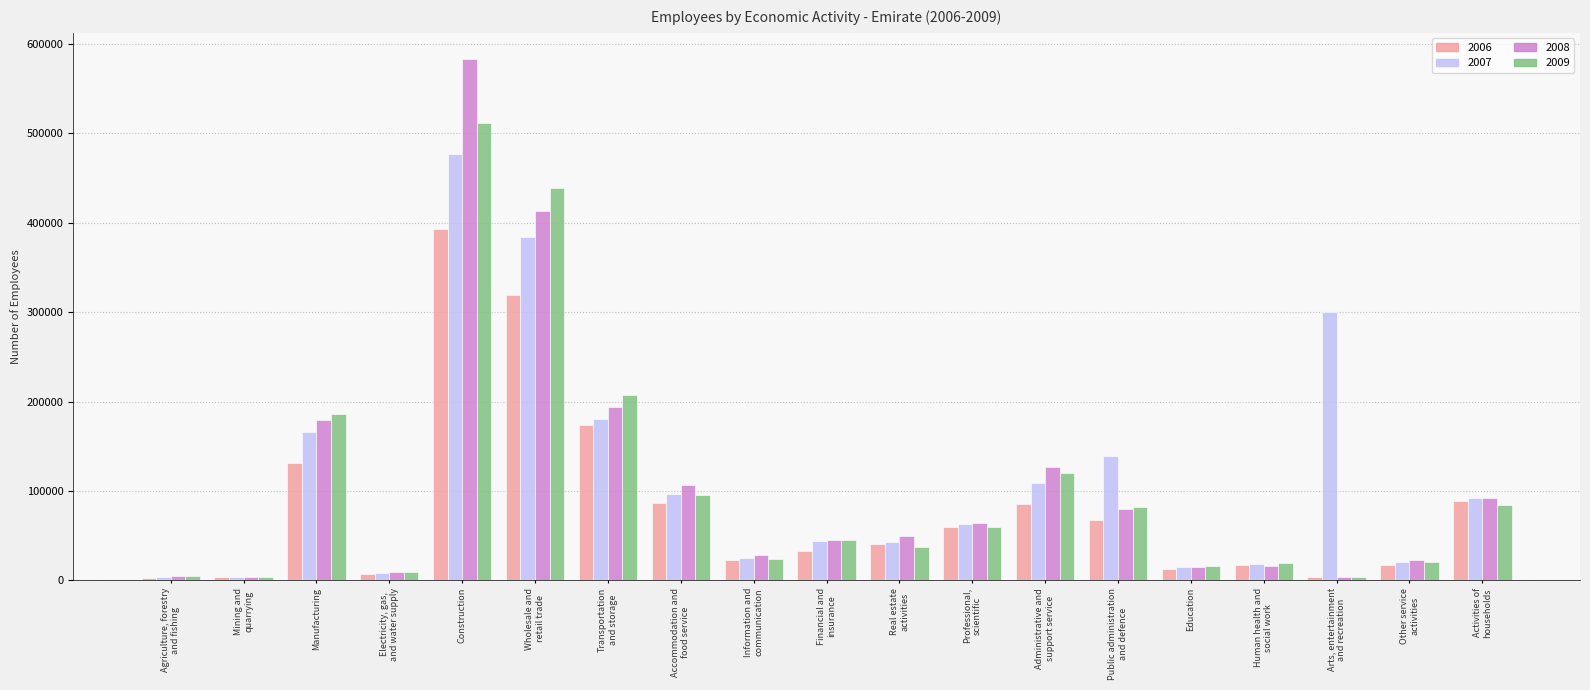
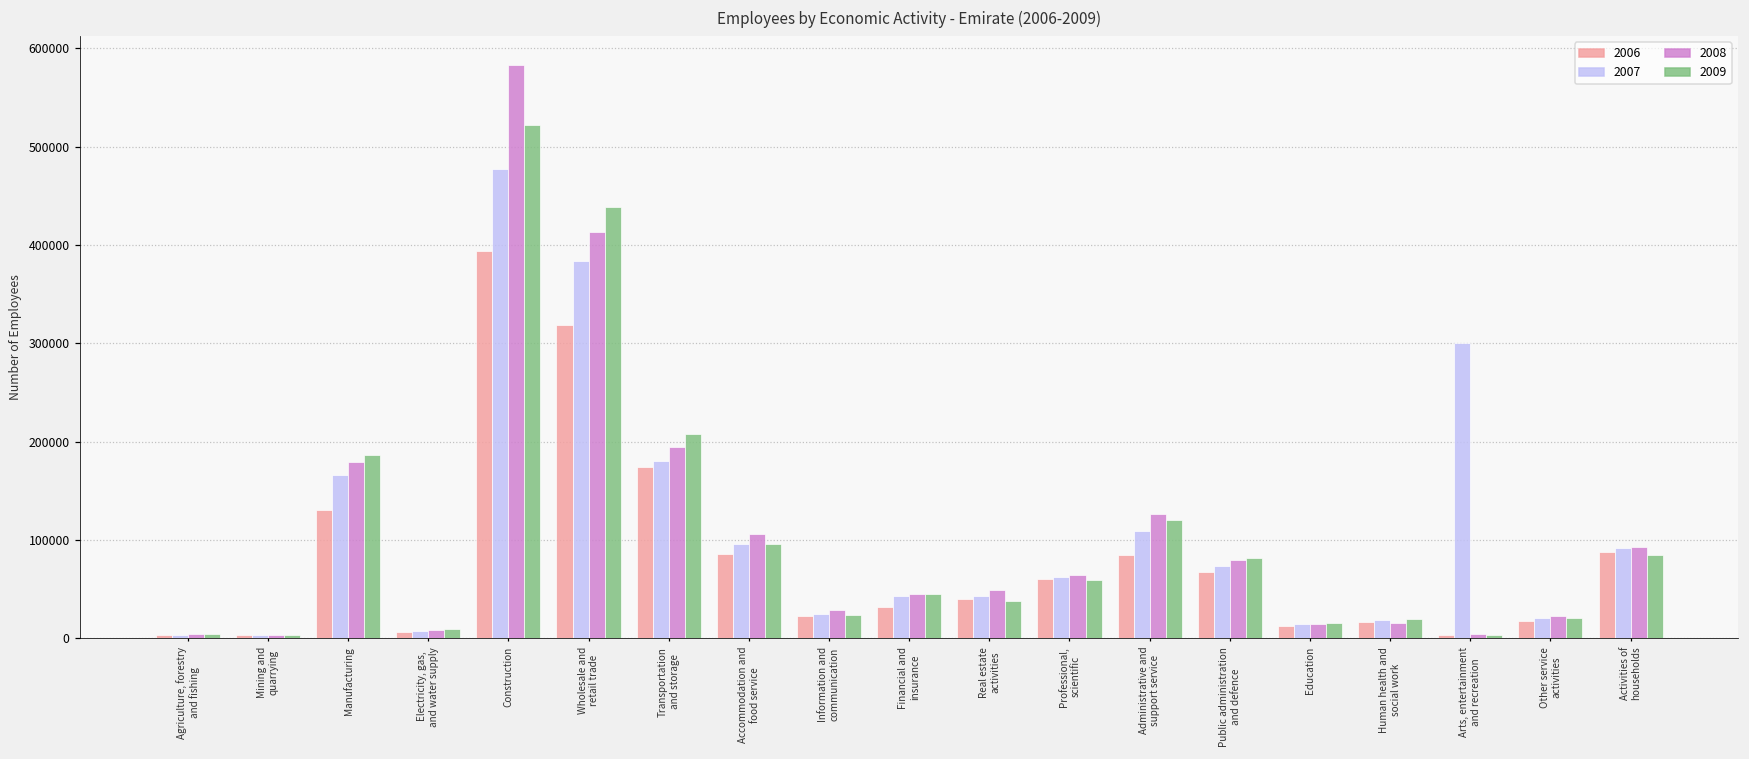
  {
    "2006": {
      "Agriculture, forestry and fishing": 0,
      "Mining and quarrying": 0,
      "Manufacturing": 130000,
      "Electricity, gas, and water supply": 10000,
      "Construction": 390000,
      "Wholesale and retail trade": 320000,
      "Transportation and storage": 170000,
      "Accommodation and food service": 90000,
      "Information and communication": 20000,
      "Financial and insurance": 30000,
      "Real estate activities": 40000,
      "Professional, scientific": 60000,
      "Administrative and support service": 90000,
      "Public administration and defence": 70000,
      "Education": 10000,
      "Human health and social work": 20000,
      "Arts, entertainment and recreation": 0,
      "Other service activities": 20000,
      "Activities of households": 90000
    },
    "2007": {
      "Agriculture, forestry and fishing": 0,
      "Mining and quarrying": 0,
      "Manufacturing": 170000,
      "Electricity, gas, and water supply": 10000,
      "Construction": 480000,
      "Wholesale and retail trade": 380000,
      "Transportation and storage": 180000,
      "Accommodation and food service": 100000,
      "Information and communication": 20000,
      "Financial and insurance": 40000,
      "Real estate activities": 40000,
      "Professional, scientific": 60000,
      "Administrative and support service": 110000,
-     "Public administration and defence": 140000,
+     "Public administration and defence": 70000,
      "Education": 10000,
      "Human health and social work": 20000,
      "Arts, entertainment and recreation": 300000,
      "Other service activities": 20000,
      "Activities of households": 90000
    },
    "2008": {
      "Agriculture, forestry and fishing": 0,
      "Mining and quarrying": 0,
      "Manufacturing": 180000,
      "Electricity, gas, and water supply": 10000,
      "Construction": 580000,
      "Wholesale and retail trade": 410000,
      "Transportation and storage": 190000,
      "Accommodation and food service": 110000,
      "Information and communication": 30000,
      "Financial and insurance": 50000,
      "Real estate activities": 50000,
      "Professional, scientific": 60000,
      "Administrative and support service": 130000,
      "Public administration and defence": 80000,
      "Education": 10000,
      "Human health and social work": 20000,
      "Arts, entertainment and recreation": 0,
      "Other service activities": 20000,
      "Activities of households": 90000
    },
    "2009": {
      "Agriculture, forestry and fishing": 0,
      "Mining and quarrying": 0,
      "Manufacturing": 190000,
      "Electricity, gas, and water supply": 10000,
-     "Construction": 510000,
+     "Construction": 520000,
      "Wholesale and retail trade": 440000,
      "Transportation and storage": 210000,
      "Accommodation and food service": 100000,
      "Information and communication": 20000,
      "Financial and insurance": 40000,
      "Real estate activities": 40000,
      "Professional, scientific": 60000,
      "Administrative and support service": 120000,
      "Public administration and defence": 80000,
      "Education": 20000,
      "Human health and social work": 20000,
      "Arts, entertainment and recreation": 0,
      "Other service activities": 20000,
      "Activities of households": 80000
    }
  }
